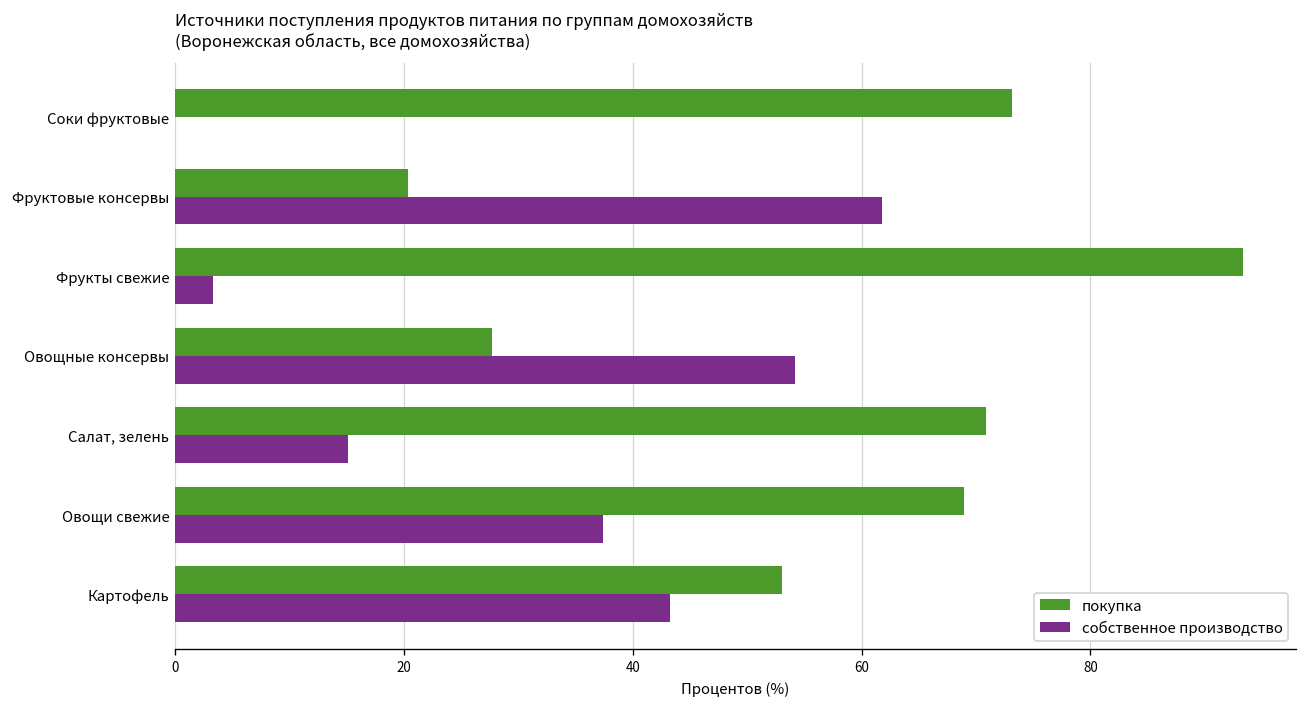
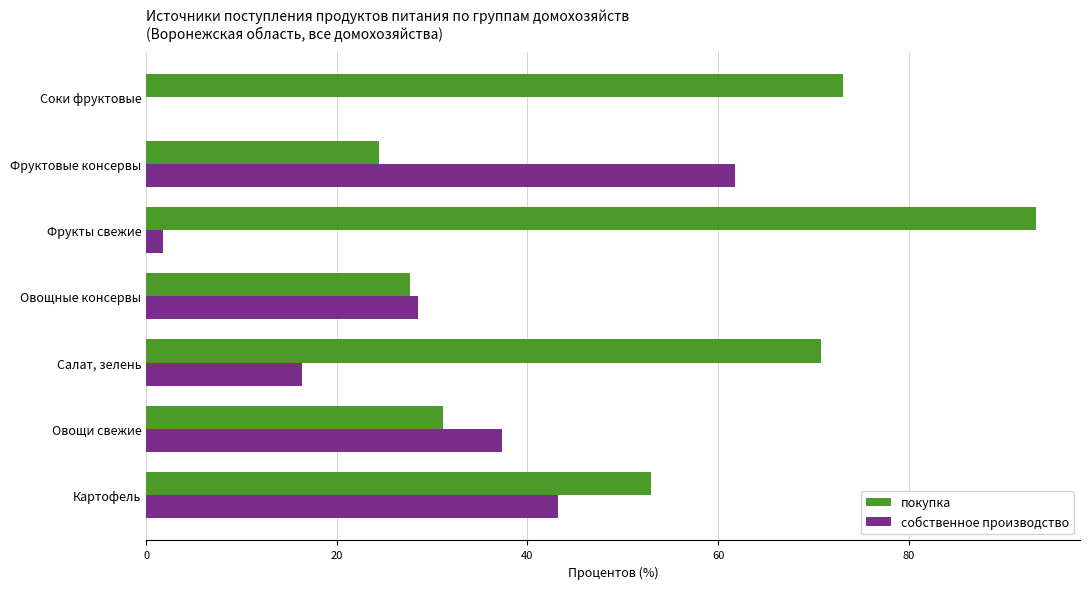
  {
    "покупка": {
      "Соки фруктовые": 73,
-     "Фруктовые консервы": 20,
+     "Фруктовые консервы": 24,
      "Фрукты свежие": 93,
      "Овощные консервы": 28,
      "Салат, зелень": 71,
-     "Овощи свежие": 69,
+     "Овощи свежие": 31,
      "Картофель": 53
    },
    "собственное производство": {
      "Соки фруктовые": 0,
      "Фруктовые консервы": 62,
-     "Фрукты свежие": 3,
-     "Овощные консервы": 54,
-     "Салат, зелень": 15,
+     "Фрукты свежие": 2,
+     "Овощные консервы": 29,
+     "Салат, зелень": 16,
      "Овощи свежие": 37,
      "Картофель": 43
    }
  }
